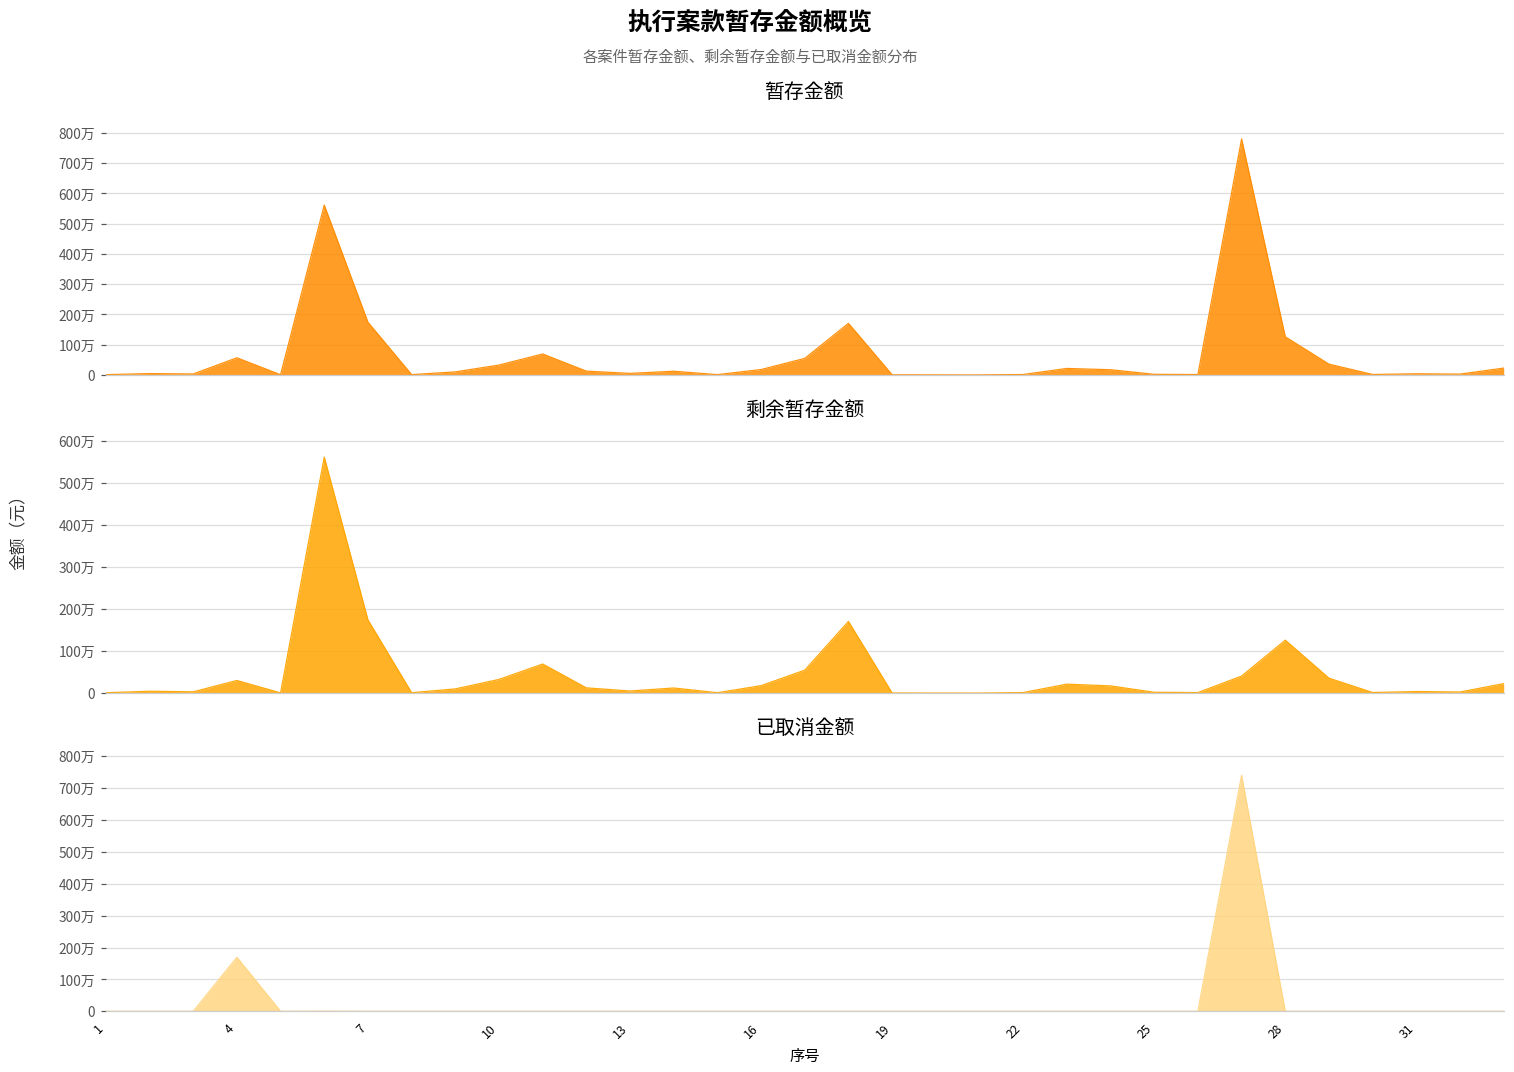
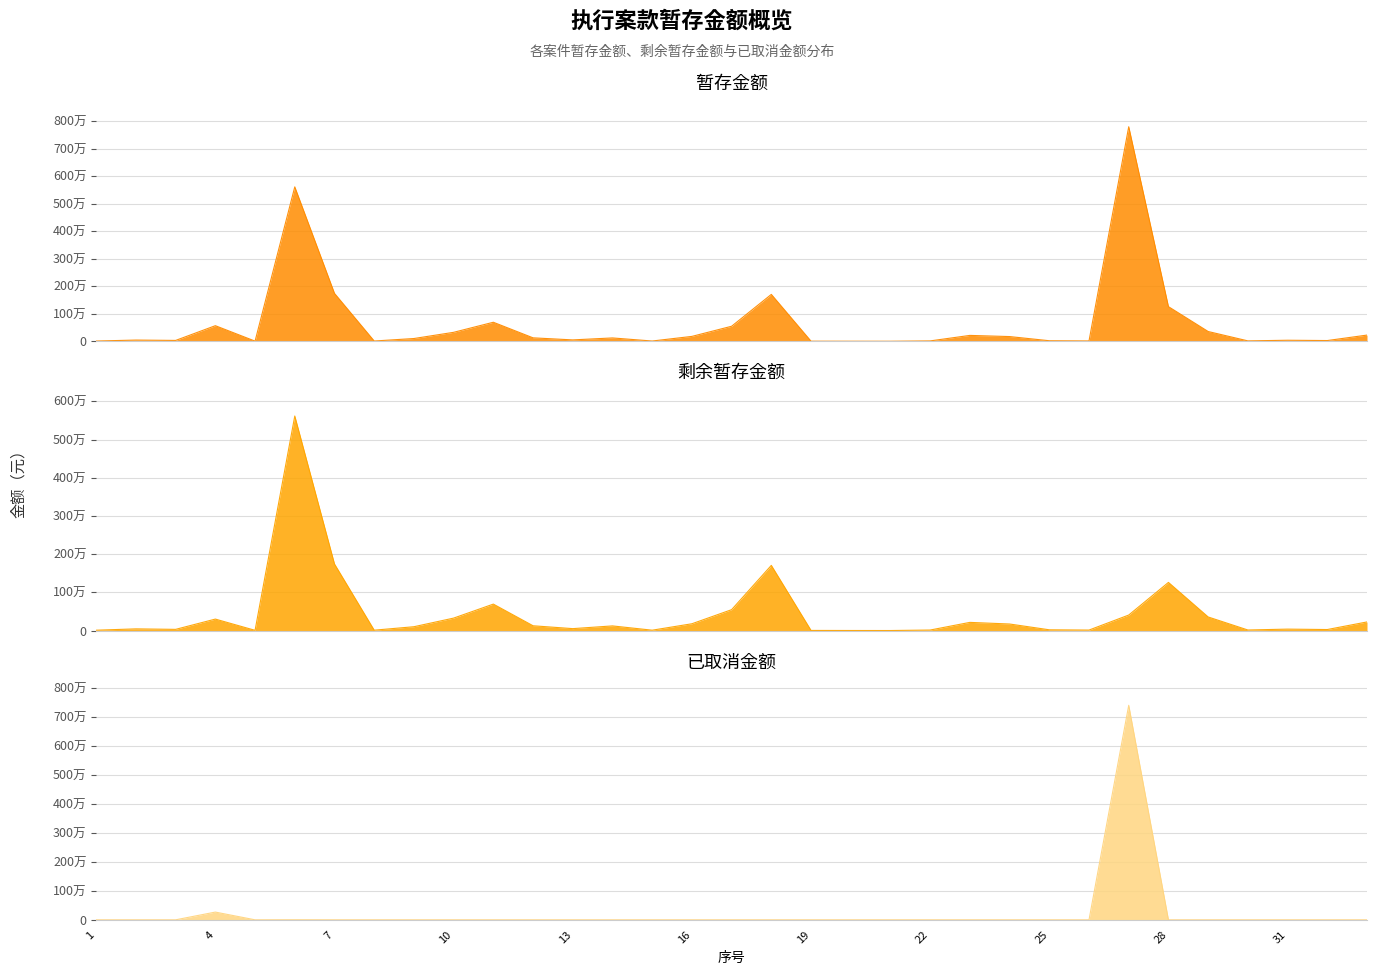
  {
    "已取消金额": {
      "1": "0万",
-     "4": "170万",
+     "4": "30万",
      "7": "0万",
      "10": "0万",
      "13": "0万",
      "16": "0万",
      "19": "0万",
      "22": "0万",
      "25": "0万",
      "28": "0万",
      "31": "0万"
    }
  }
